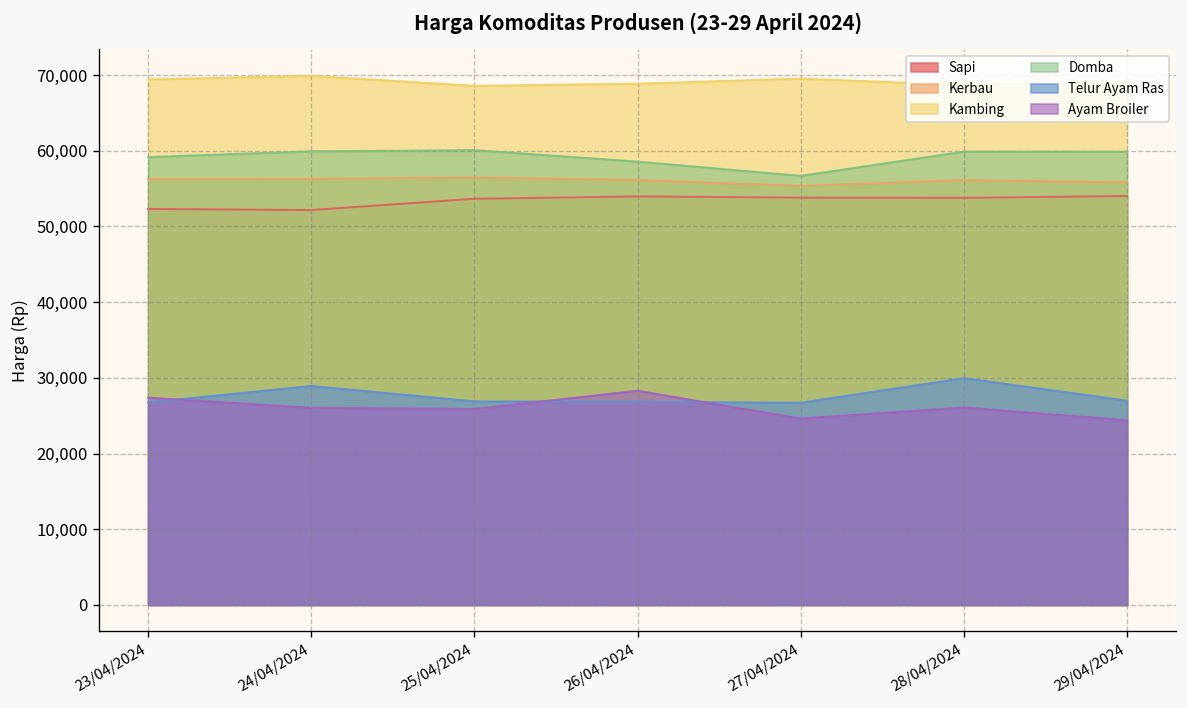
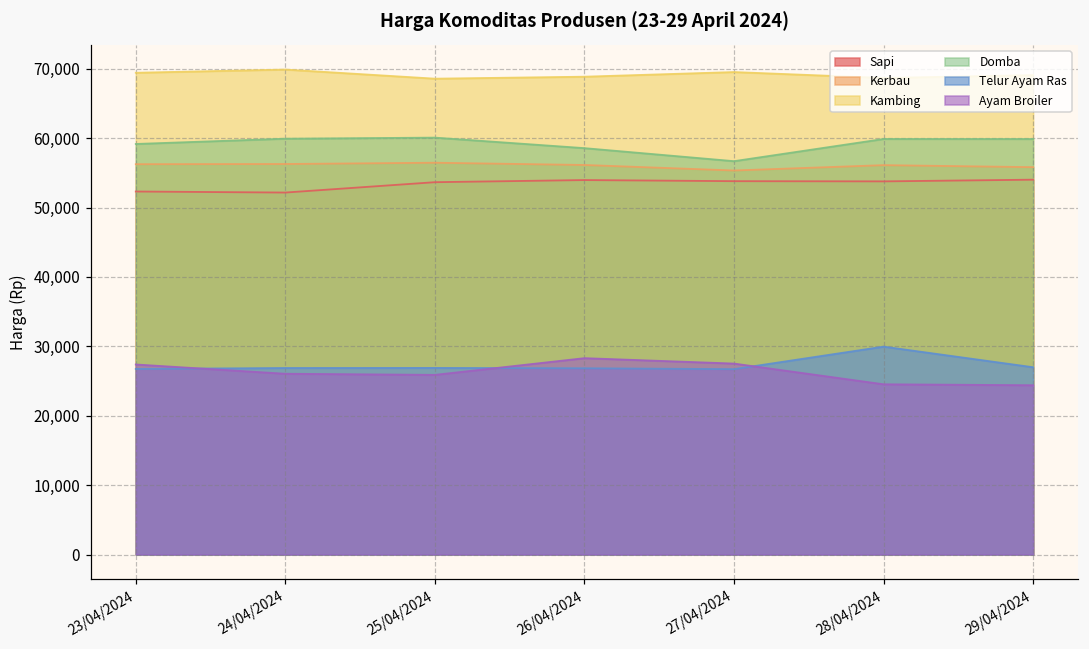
  {
    "Sapi": {
      "23/04/2024": "52,000",
      "24/04/2024": "52,000",
      "25/04/2024": "54,000",
      "26/04/2024": "54,000",
      "27/04/2024": "54,000",
      "28/04/2024": "54,000",
      "29/04/2024": "54,000"
    },
    "Domba": {
      "23/04/2024": "59,000",
      "24/04/2024": "60,000",
      "25/04/2024": "60,000",
      "26/04/2024": "59,000",
      "27/04/2024": "57,000",
      "28/04/2024": "60,000",
      "29/04/2024": "60,000"
    },
    "Telur Ayam Ras": {
      "23/04/2024": "27,000",
-     "24/04/2024": "29,000",
+     "24/04/2024": "27,000",
      "25/04/2024": "27,000",
      "26/04/2024": "27,000",
      "27/04/2024": "27,000",
      "28/04/2024": "30,000",
      "29/04/2024": "27,000"
    },
    "Ayam Broiler": {
      "23/04/2024": "27,000",
      "24/04/2024": "26,000",
      "25/04/2024": "26,000",
      "26/04/2024": "28,000",
-     "27/04/2024": "25,000",
-     "28/04/2024": "26,000",
+     "27/04/2024": "28,000",
+     "28/04/2024": "25,000",
      "29/04/2024": "24,000"
    }
  }
